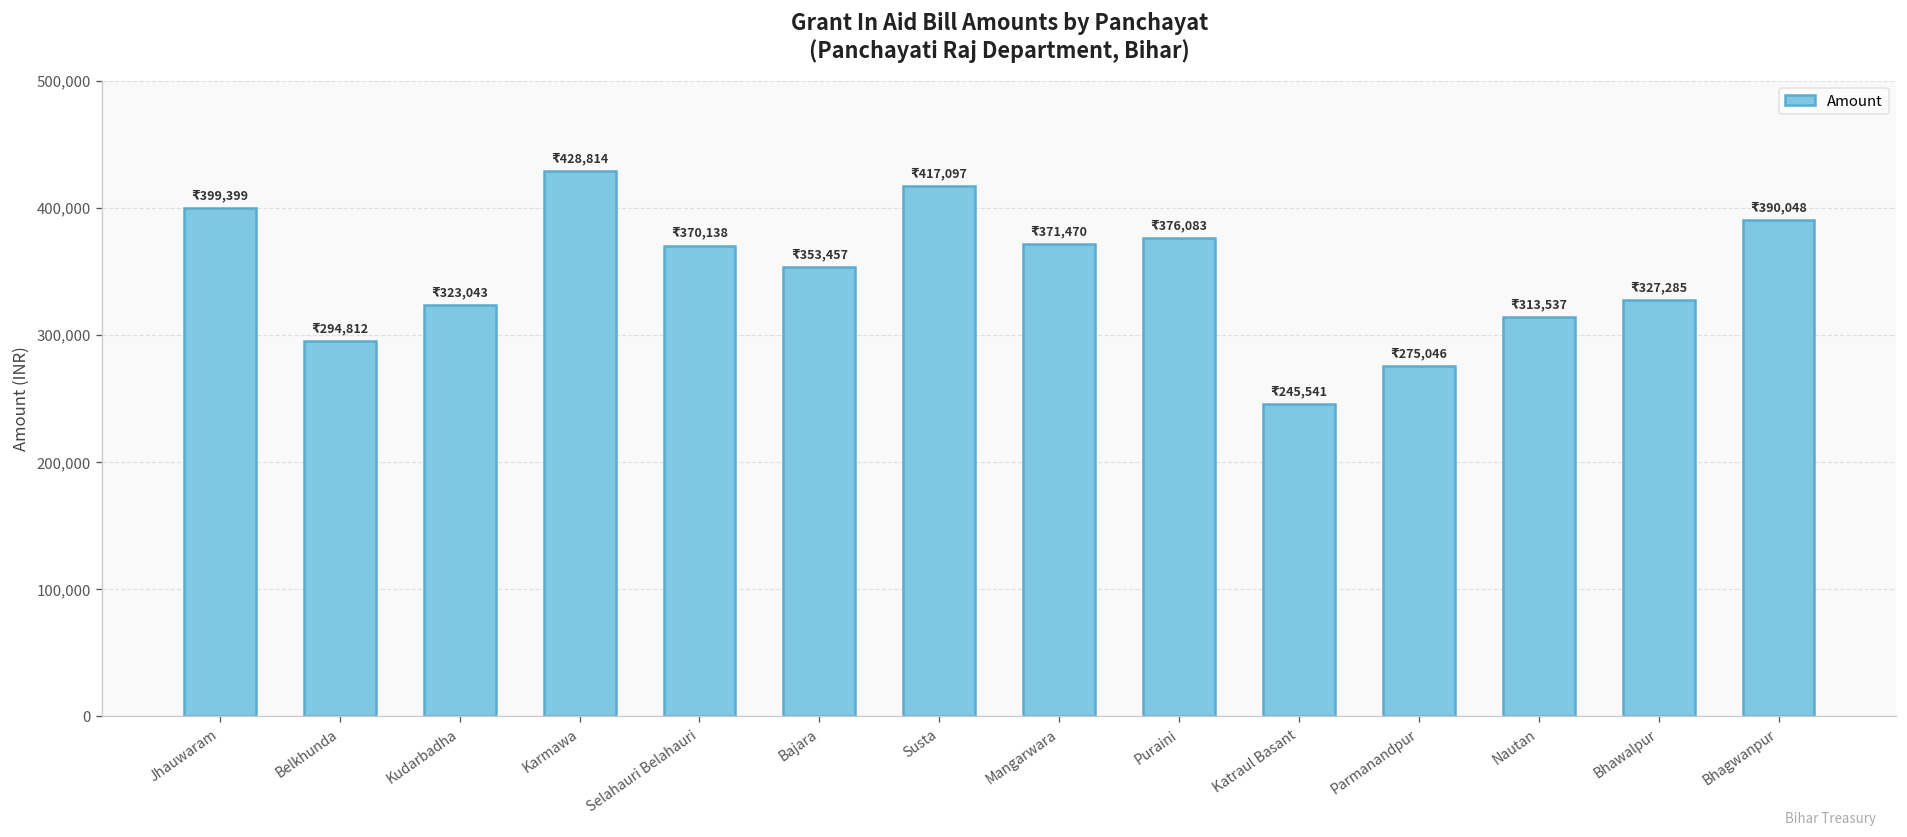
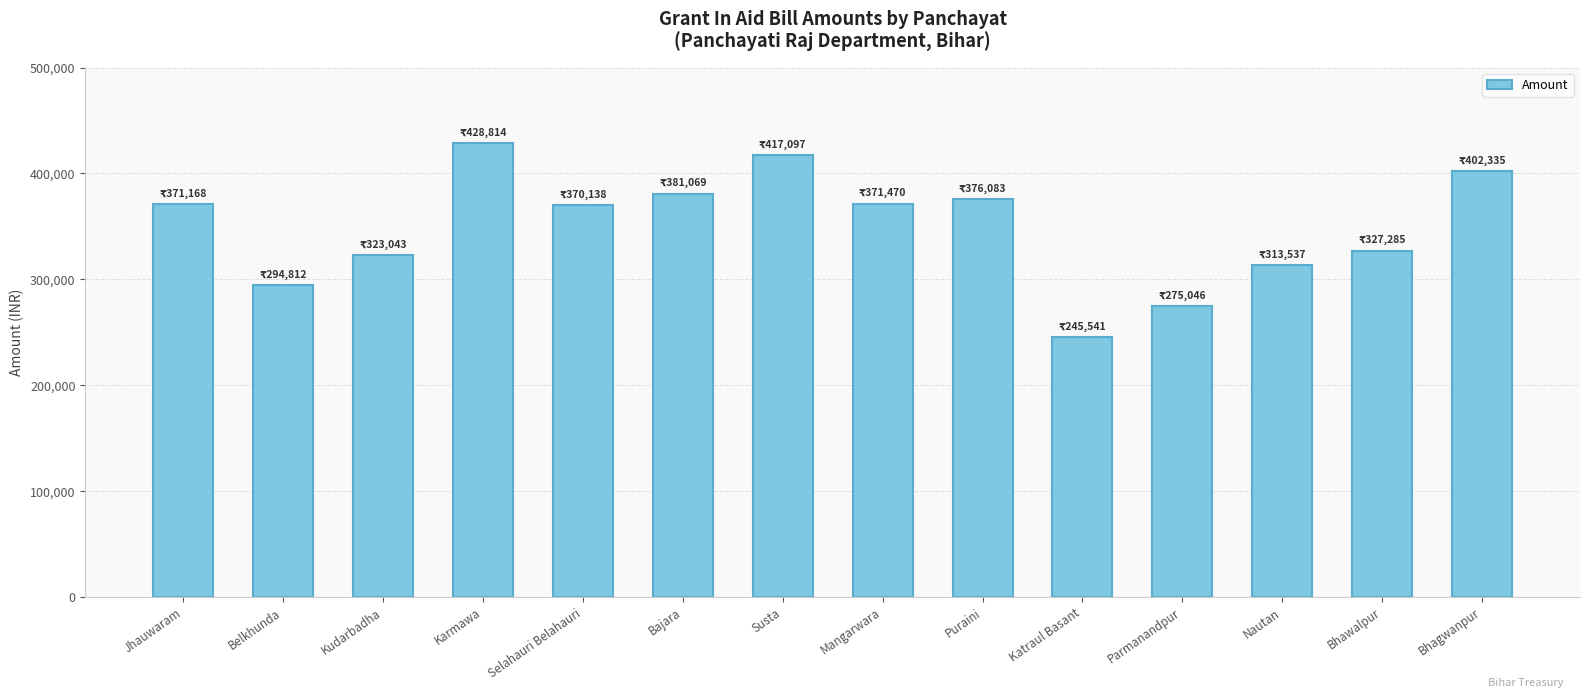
  {
-   "Jhauwaram": "399,399",
+   "Jhauwaram": "371,168",
    "Belkhunda": "294,812",
    "Kudarbadha": "323,043",
    "Karmawa": "428,814",
    "Selahauri Belahauri": "370,138",
-   "Bajara": "353,457",
+   "Bajara": "381,069",
    "Susta": "417,097",
    "Mangarwara": "371,470",
    "Puraini": "376,083",
    "Katraul Basant": "245,541",
    "Parmanandpur": "275,046",
    "Nautan": "313,537",
    "Bhawalpur": "327,285",
-   "Bhagwanpur": "390,048"
+   "Bhagwanpur": "402,335"
  }
